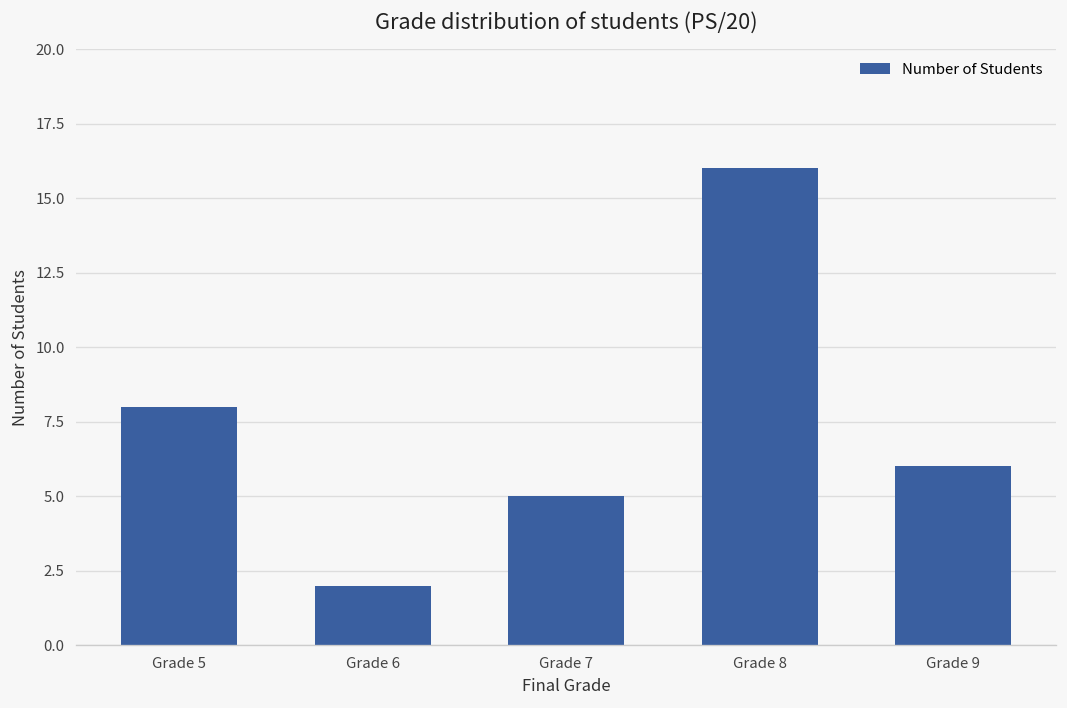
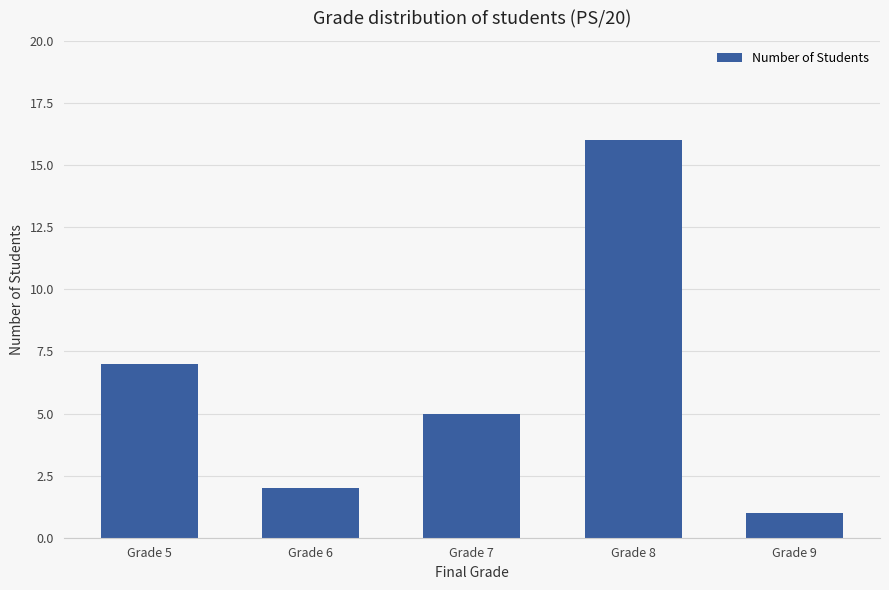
  {
-   "Grade 5": 8,
+   "Grade 5": 7,
    "Grade 6": 2,
    "Grade 7": 5,
    "Grade 8": 16,
-   "Grade 9": 6
+   "Grade 9": 1
  }
